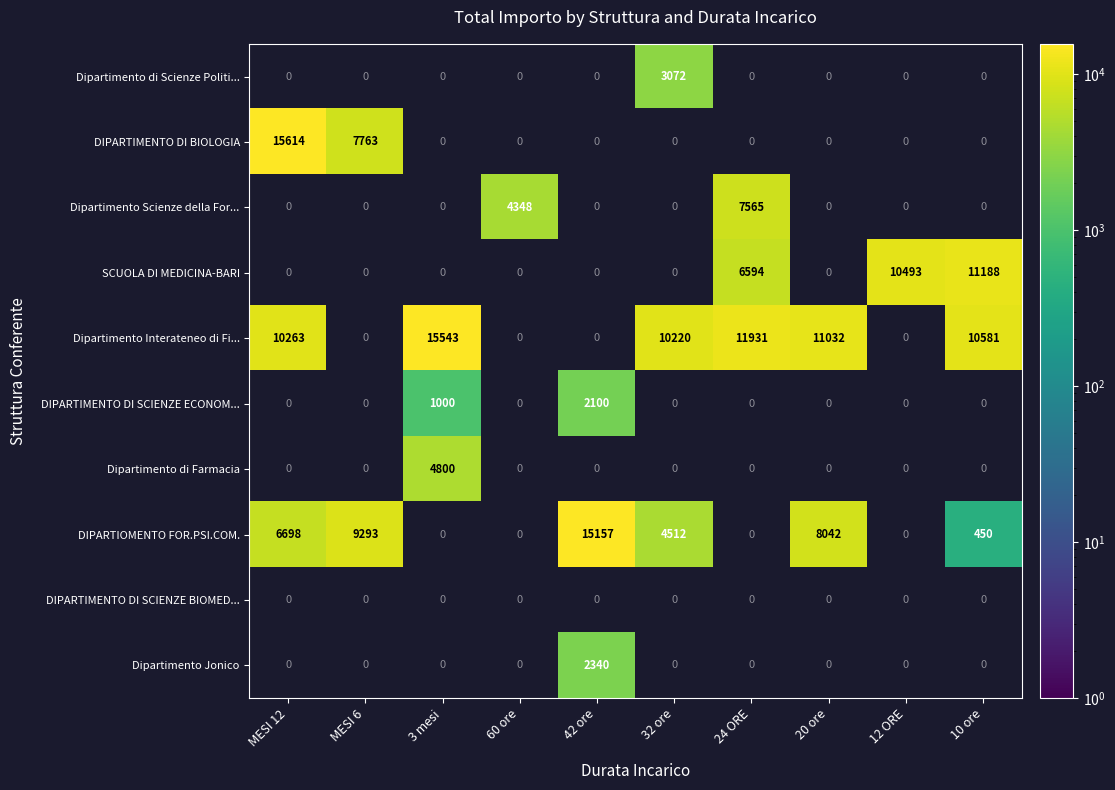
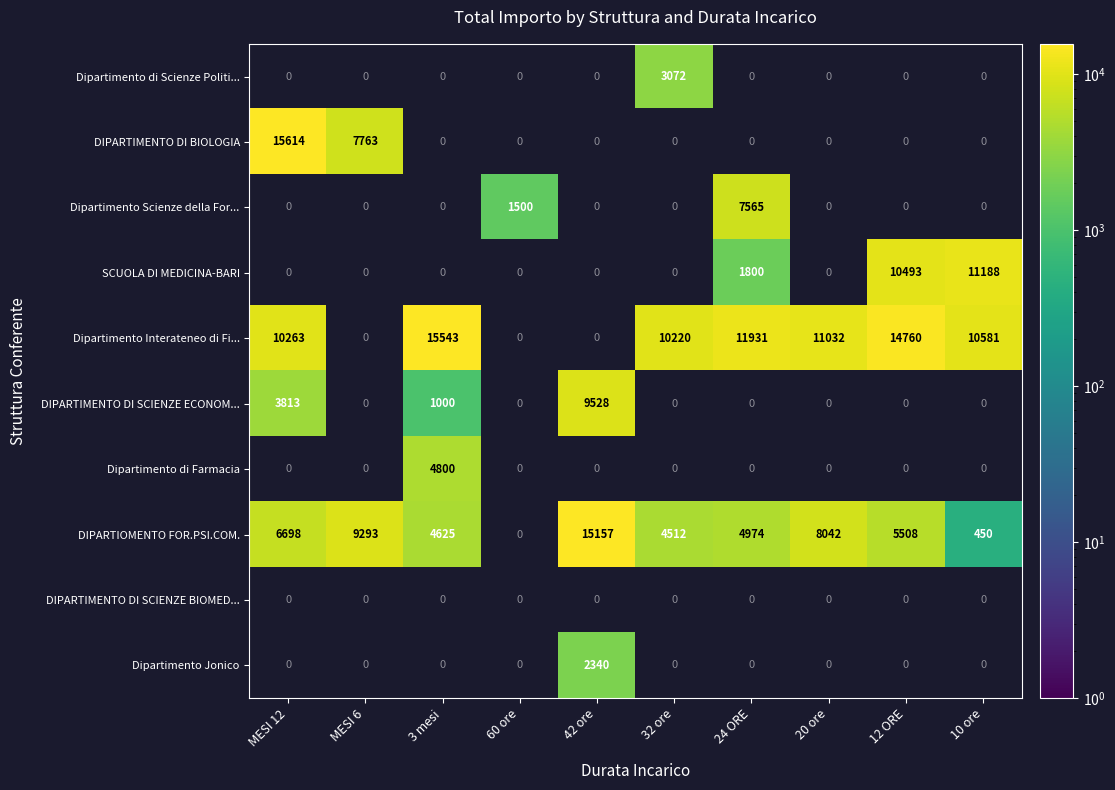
  {
    "Dipartimento di Scienze Politi...": {
      "MESI 12": 0,
      "MESI 6": 0,
      "3 mesi": 0,
      "60 ore": 0,
      "42 ore": 0,
      "32 ore": 3072,
      "24 ORE": 0,
      "20 ore": 0,
      "12 ORE": 0,
      "10 ore": 0
    },
    "DIPARTIMENTO DI BIOLOGIA": {
      "MESI 12": 15614,
      "MESI 6": 7763,
      "3 mesi": 0,
      "60 ore": 0,
      "42 ore": 0,
      "32 ore": 0,
      "24 ORE": 0,
      "20 ore": 0,
      "12 ORE": 0,
      "10 ore": 0
    },
    "Dipartimento Scienze della For...": {
      "MESI 12": 0,
      "MESI 6": 0,
      "3 mesi": 0,
-     "60 ore": 4348,
+     "60 ore": 1500,
      "42 ore": 0,
      "32 ore": 0,
      "24 ORE": 7565,
      "20 ore": 0,
      "12 ORE": 0,
      "10 ore": 0
    },
    "SCUOLA DI MEDICINA-BARI": {
      "MESI 12": 0,
      "MESI 6": 0,
      "3 mesi": 0,
      "60 ore": 0,
      "42 ore": 0,
      "32 ore": 0,
-     "24 ORE": 6594,
+     "24 ORE": 1800,
      "20 ore": 0,
      "12 ORE": 10493,
      "10 ore": 11188
    },
    "Dipartimento Interateneo di Fi...": {
      "MESI 12": 10263,
      "MESI 6": 0,
      "3 mesi": 15543,
      "60 ore": 0,
      "42 ore": 0,
      "32 ore": 10220,
      "24 ORE": 11931,
      "20 ore": 11032,
-     "12 ORE": 0,
+     "12 ORE": 14760,
      "10 ore": 10581
    },
    "DIPARTIMENTO DI SCIENZE ECONOM...": {
-     "MESI 12": 0,
+     "MESI 12": 3813,
      "MESI 6": 0,
      "3 mesi": 1000,
      "60 ore": 0,
-     "42 ore": 2100,
+     "42 ore": 9528,
      "32 ore": 0,
      "24 ORE": 0,
      "20 ore": 0,
      "12 ORE": 0,
      "10 ore": 0
    },
    "Dipartimento di Farmacia": {
      "MESI 12": 0,
      "MESI 6": 0,
      "3 mesi": 4800,
      "60 ore": 0,
      "42 ore": 0,
      "32 ore": 0,
      "24 ORE": 0,
      "20 ore": 0,
      "12 ORE": 0,
      "10 ore": 0
    },
    "DIPARTIOMENTO FOR.PSI.COM.": {
      "MESI 12": 6698,
      "MESI 6": 9293,
-     "3 mesi": 0,
+     "3 mesi": 4625,
      "60 ore": 0,
      "42 ore": 15157,
      "32 ore": 4512,
-     "24 ORE": 0,
+     "24 ORE": 4974,
      "20 ore": 8042,
-     "12 ORE": 0,
+     "12 ORE": 5508,
      "10 ore": 450
    },
    "DIPARTIMENTO DI SCIENZE BIOMED...": {
      "MESI 12": 0,
      "MESI 6": 0,
      "3 mesi": 0,
      "60 ore": 0,
      "42 ore": 0,
      "32 ore": 0,
      "24 ORE": 0,
      "20 ore": 0,
      "12 ORE": 0,
      "10 ore": 0
    },
    "Dipartimento Jonico": {
      "MESI 12": 0,
      "MESI 6": 0,
      "3 mesi": 0,
      "60 ore": 0,
      "42 ore": 2340,
      "32 ore": 0,
      "24 ORE": 0,
      "20 ore": 0,
      "12 ORE": 0,
      "10 ore": 0
    }
  }
